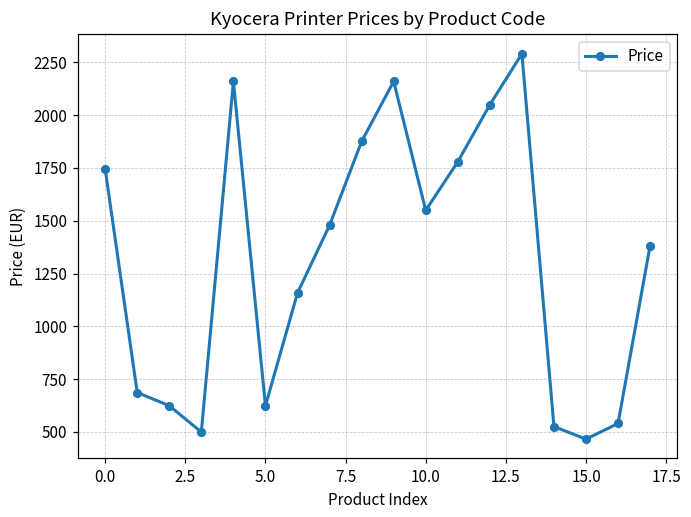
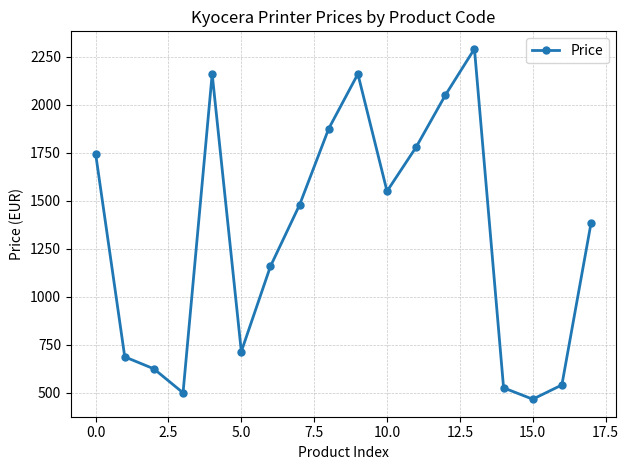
  {
    "0.0": 1750,
-   "5.0": 620,
+   "5.0": 710,
    "10.0": 1550,
    "15.0": 470
  }
